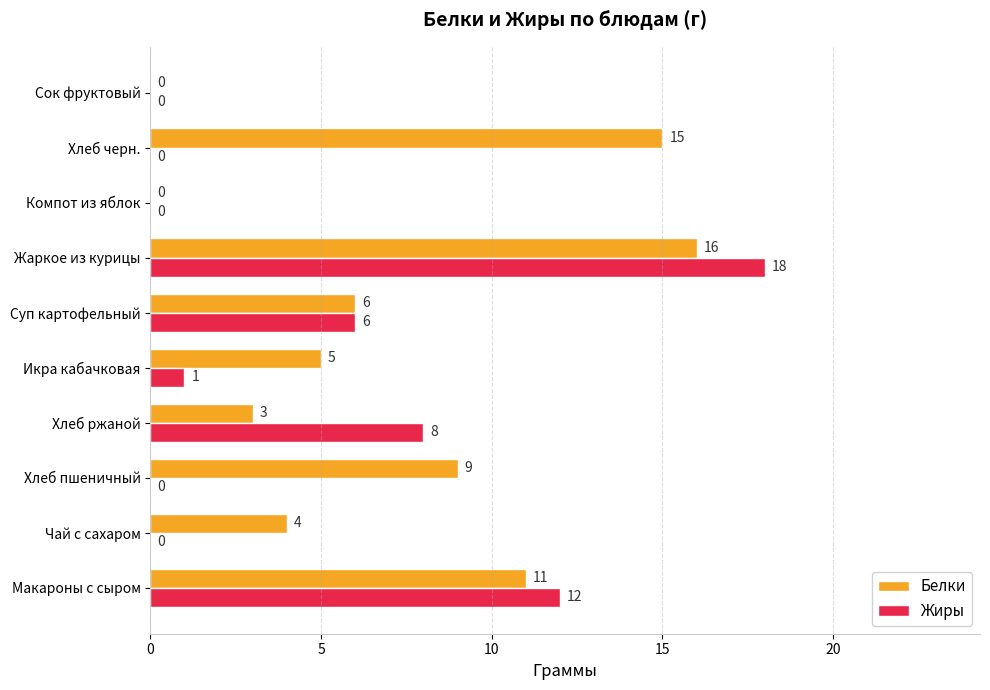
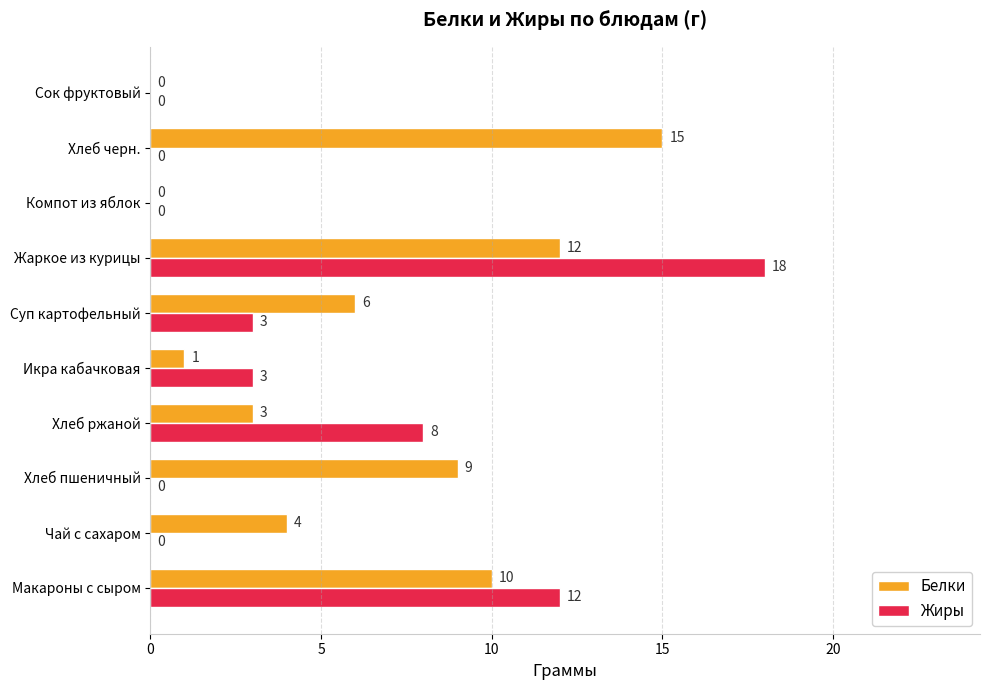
  {
    "Белки": {
      "Сок фруктовый": 0,
      "Хлеб черн.": 15,
      "Компот из яблок": 0,
-     "Жаркое из курицы": 16,
+     "Жаркое из курицы": 12,
      "Суп картофельный": 6,
-     "Икра кабачковая": 5,
+     "Икра кабачковая": 1,
      "Хлеб ржаной": 3,
      "Хлеб пшеничный": 9,
      "Чай с сахаром": 4,
-     "Макароны с сыром": 11
+     "Макароны с сыром": 10
    },
    "Жиры": {
      "Сок фруктовый": 0,
      "Хлеб черн.": 0,
      "Компот из яблок": 0,
      "Жаркое из курицы": 18,
-     "Суп картофельный": 6,
-     "Икра кабачковая": 1,
+     "Суп картофельный": 3,
+     "Икра кабачковая": 3,
      "Хлеб ржаной": 8,
      "Хлеб пшеничный": 0,
      "Чай с сахаром": 0,
      "Макароны с сыром": 12
    }
  }
